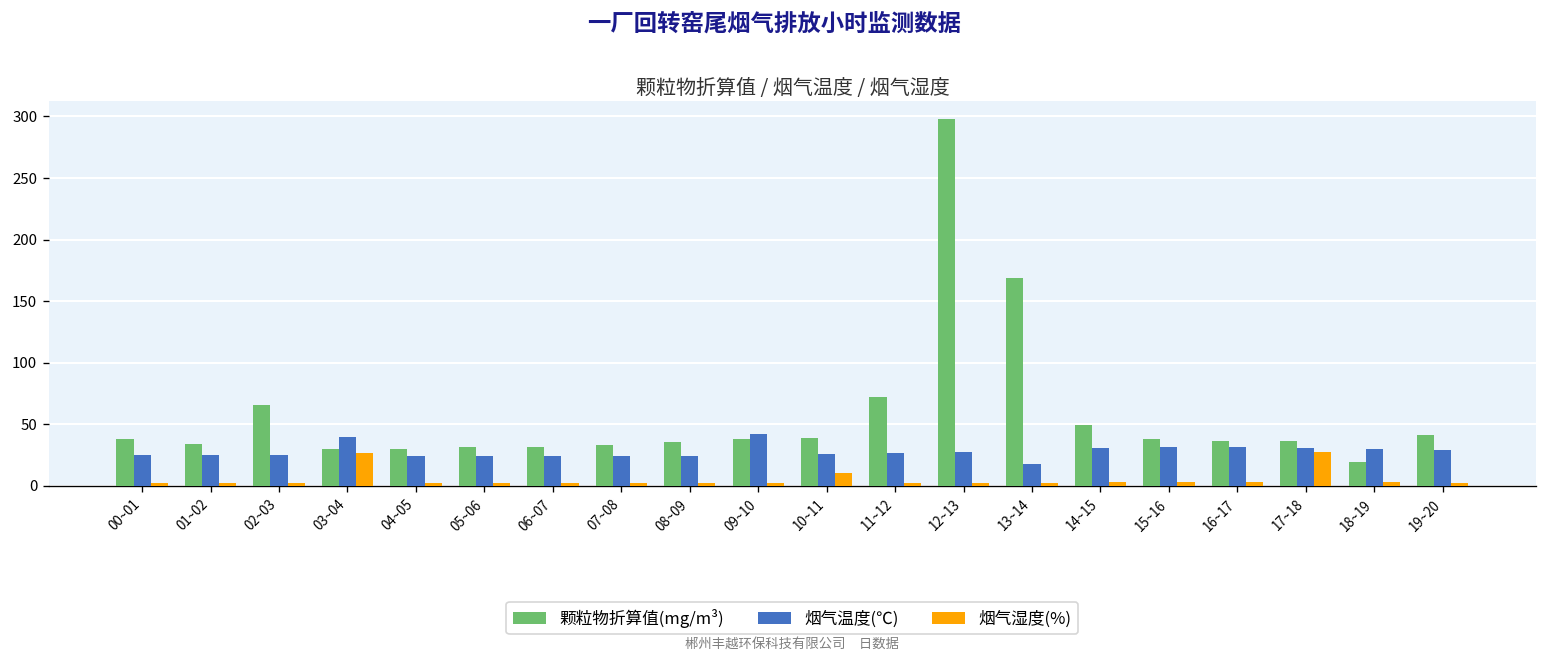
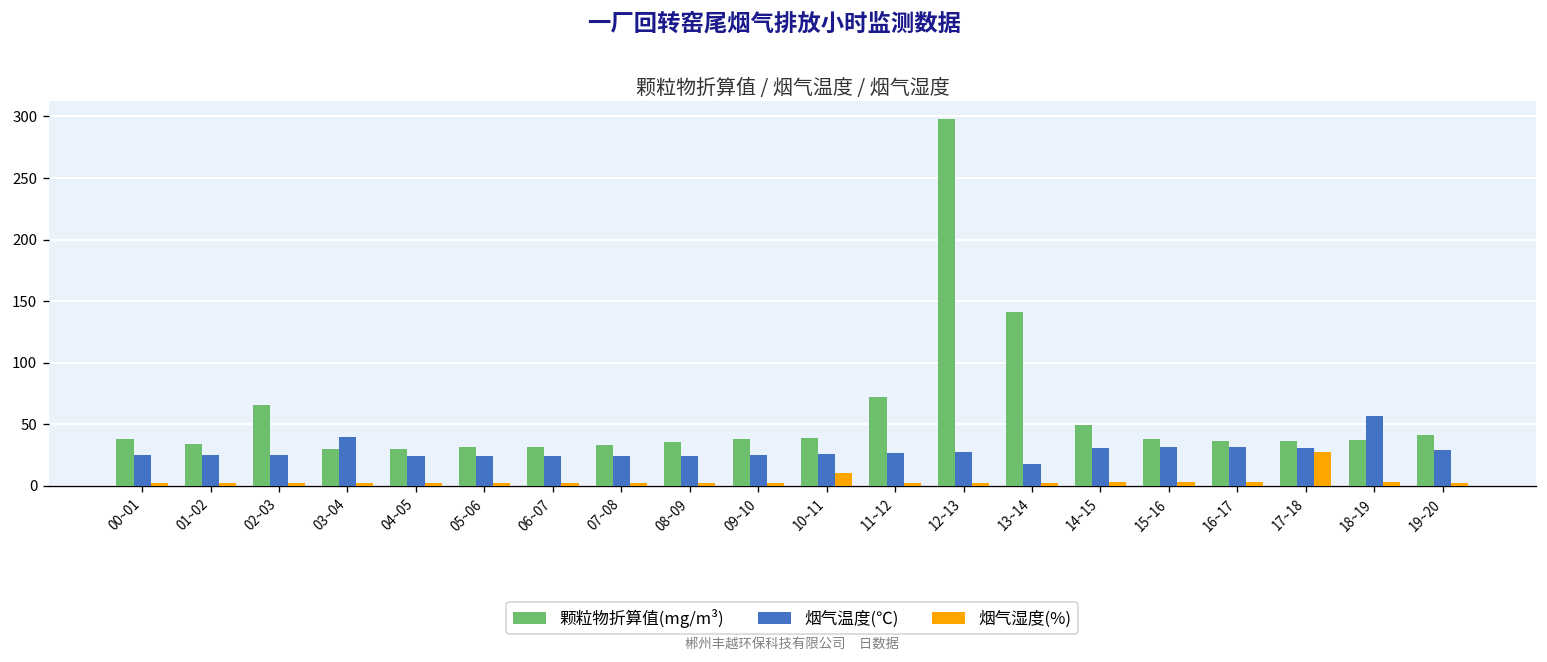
  {
    "颗粒物折算值(mg/m³)": {
      "00~01": 38,
      "01~02": 34,
      "02~03": 66,
      "03~04": 30,
      "04~05": 30,
      "05~06": 31,
      "06~07": 32,
      "07~08": 33,
      "08~09": 36,
      "09~10": 38,
      "10~11": 39,
      "11~12": 72,
      "12~13": 298,
-     "13~14": 169,
+     "13~14": 141,
      "14~15": 50,
      "15~16": 38,
      "16~17": 37,
      "17~18": 36,
-     "18~19": 19,
+     "18~19": 37,
      "19~20": 41
    },
    "烟气温度(℃)": {
      "00~01": 25,
      "01~02": 25,
      "02~03": 25,
      "03~04": 40,
      "04~05": 24,
      "05~06": 24,
      "06~07": 24,
      "07~08": 24,
      "08~09": 24,
-     "09~10": 42,
+     "09~10": 25,
      "10~11": 25,
      "11~12": 27,
      "12~13": 28,
      "13~14": 18,
      "14~15": 30,
      "15~16": 31,
      "16~17": 32,
      "17~18": 31,
-     "18~19": 30,
+     "18~19": 57,
      "19~20": 29
    },
    "烟气湿度(%)": {
-     "03~04": 27,
+     "03~04": 2,
      "10~11": 10,
      "11~12": 2,
      "12~13": 3,
      "13~14": 3,
      "14~15": 3,
      "15~16": 3,
      "16~17": 3,
      "17~18": 27,
      "18~19": 3
    }
  }
